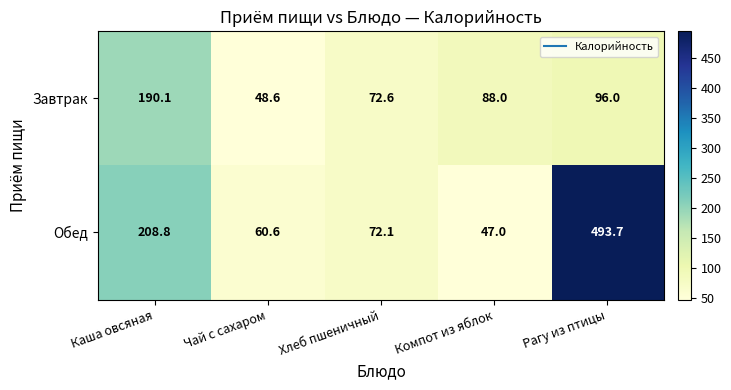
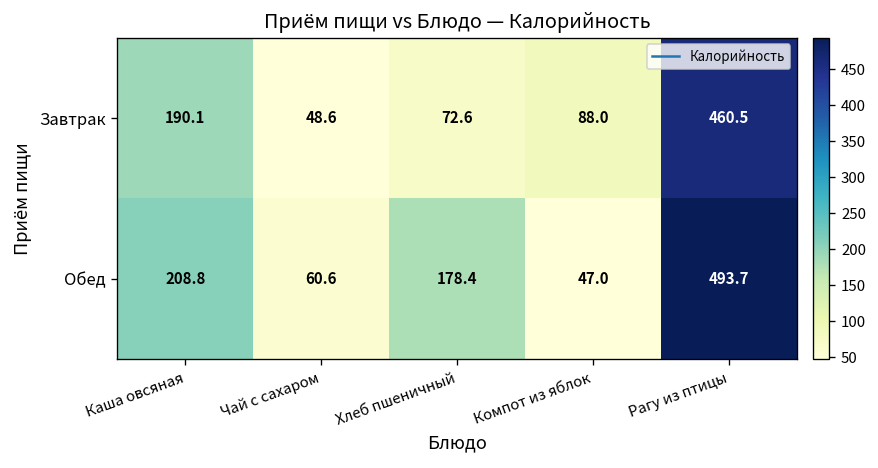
  {
    "Завтрак": {
      "Каша овсяная": 190.1,
      "Чай с сахаром": 48.6,
      "Хлеб пшеничный": 72.6,
      "Компот из яблок": 88.0,
-     "Рагу из птицы": 96.0
+     "Рагу из птицы": 460.5
    },
    "Обед": {
      "Каша овсяная": 208.8,
      "Чай с сахаром": 60.6,
-     "Хлеб пшеничный": 72.1,
+     "Хлеб пшеничный": 178.4,
      "Компот из яблок": 47.0,
      "Рагу из птицы": 493.7
    }
  }
